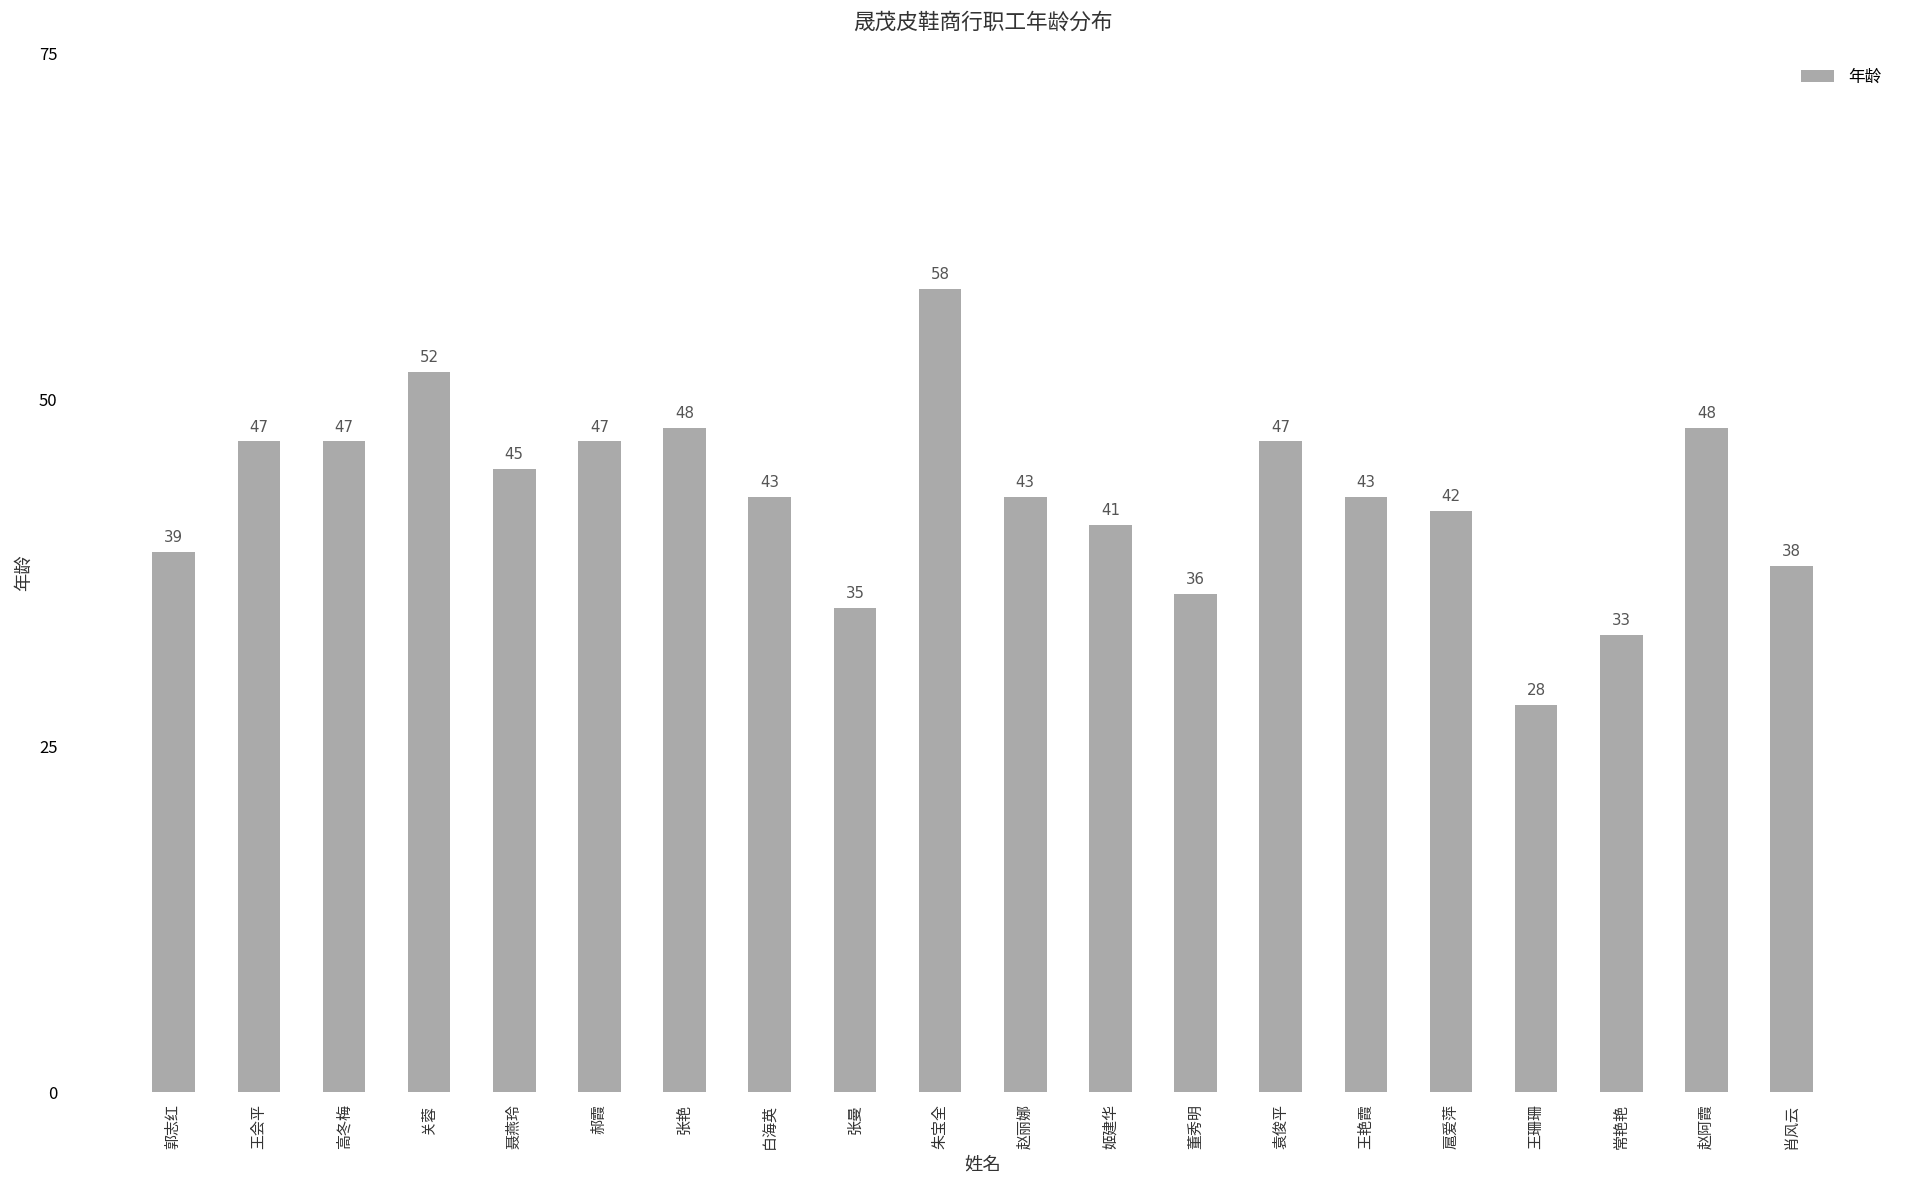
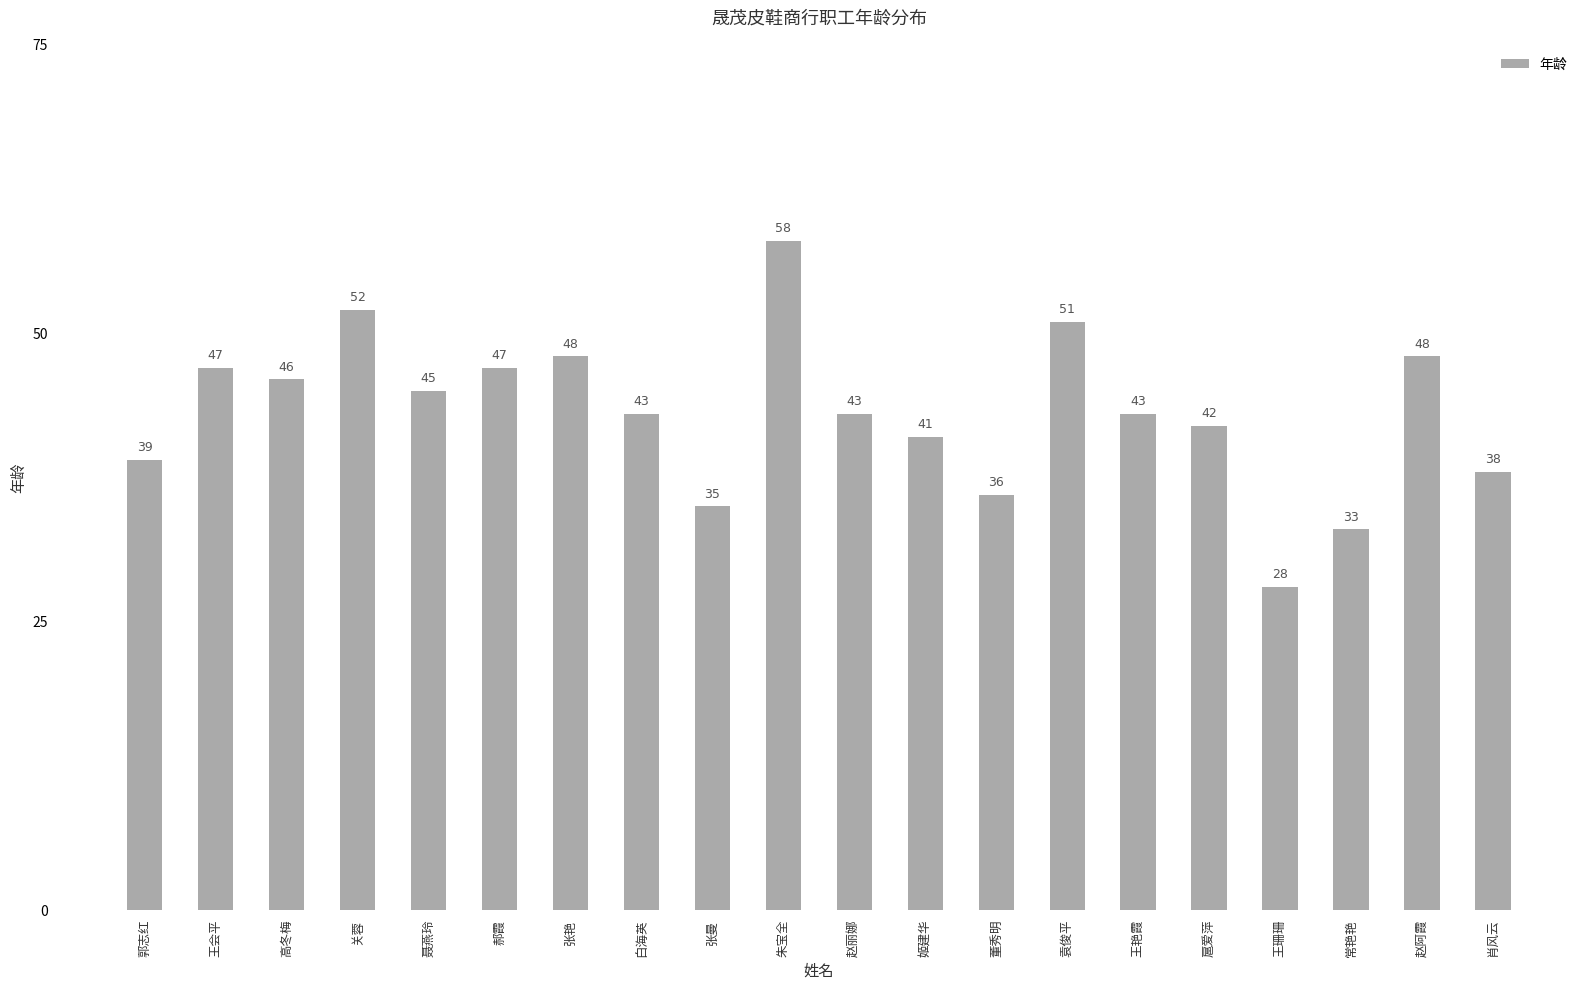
  {
    "郭志红": 39,
    "王会平": 47,
-   "高冬梅": 47,
+   "高冬梅": 46,
    "关蓉": 52,
    "聂燕玲": 45,
    "郝霞": 47,
    "张艳": 48,
    "白海英": 43,
    "张曼": 35,
    "朱宝全": 58,
    "赵丽娜": 43,
    "姬建华": 41,
    "董秀明": 36,
-   "袁俊平": 47,
+   "袁俊平": 51,
    "王艳霞": 43,
    "扈爱萍": 42,
    "王珊珊": 28,
    "常艳艳": 33,
    "赵阿霞": 48,
    "肖风云": 38
  }
